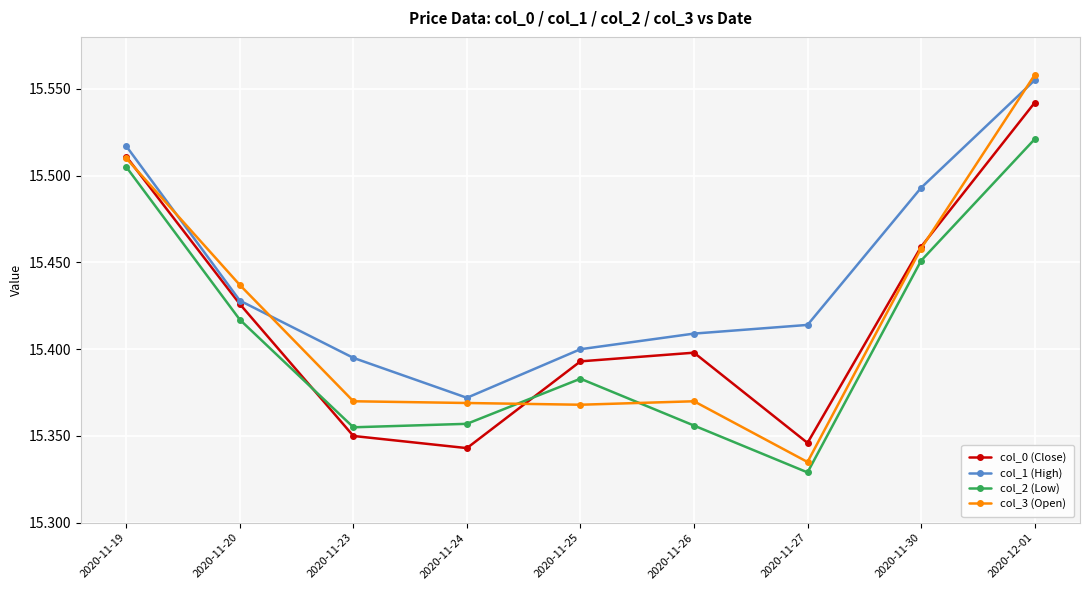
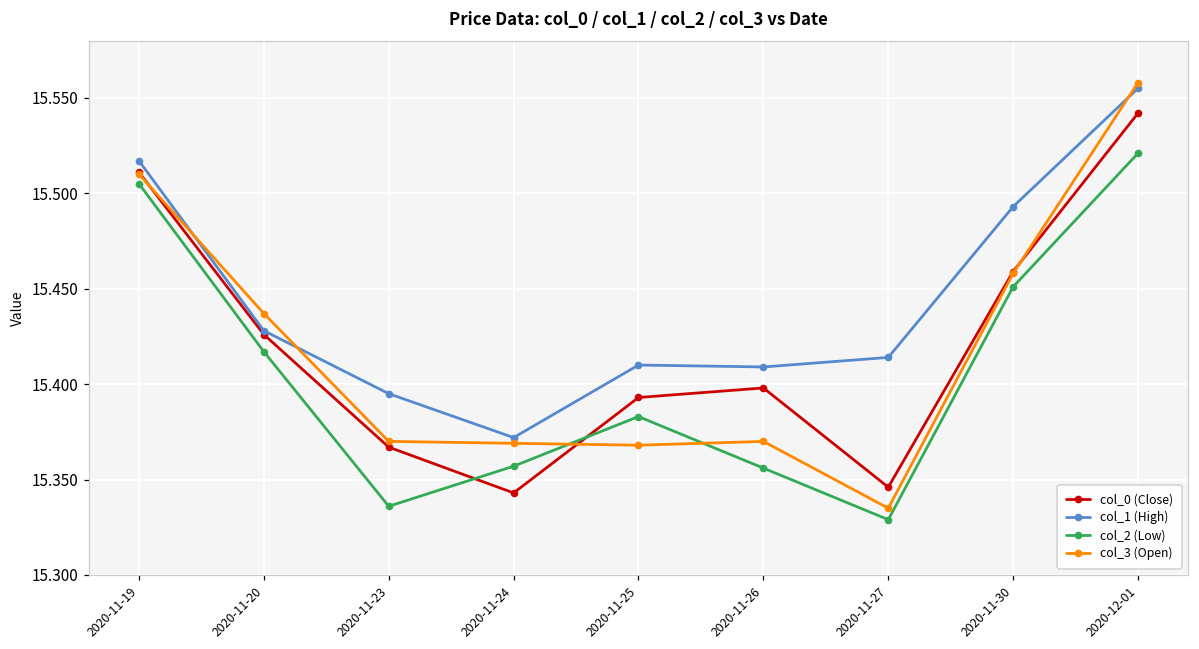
  {
    "col_0 (Close)": {
      "2020-11-20": 15.426,
-     "2020-11-23": 15.350,
+     "2020-11-23": 15.367,
      "2020-11-24": 15.343,
      "2020-11-25": 15.393,
      "2020-11-26": 15.398,
      "2020-11-27": 15.346,
      "2020-12-01": 15.542
    },
    "col_1 (High)": {
      "2020-11-19": 15.517,
      "2020-11-20": 15.428,
      "2020-11-23": 15.395,
      "2020-11-24": 15.372,
-     "2020-11-25": 15.40,
+     "2020-11-25": 15.41,
      "2020-11-26": 15.41,
      "2020-11-27": 15.414,
      "2020-11-30": 15.493,
      "2020-12-01": 15.555
    },
    "col_2 (Low)": {
      "2020-11-19": 15.505,
      "2020-11-20": 15.417,
-     "2020-11-23": 15.355,
+     "2020-11-23": 15.336,
      "2020-11-24": 15.357,
      "2020-11-25": 15.383,
      "2020-11-26": 15.356,
      "2020-11-27": 15.329,
      "2020-11-30": 15.451,
      "2020-12-01": 15.521
    },
    "col_3 (Open)": {
      "2020-11-20": 15.437,
      "2020-11-23": 15.370,
      "2020-11-24": 15.369,
      "2020-11-25": 15.368,
      "2020-11-26": 15.370,
      "2020-11-27": 15.335,
      "2020-12-01": 15.558
    }
  }
